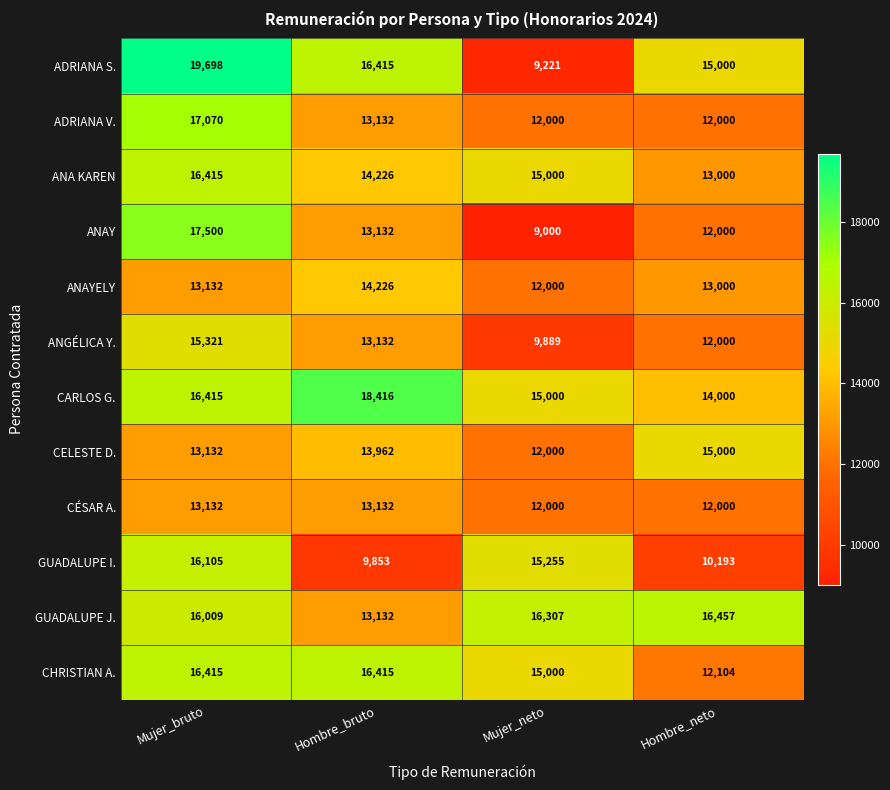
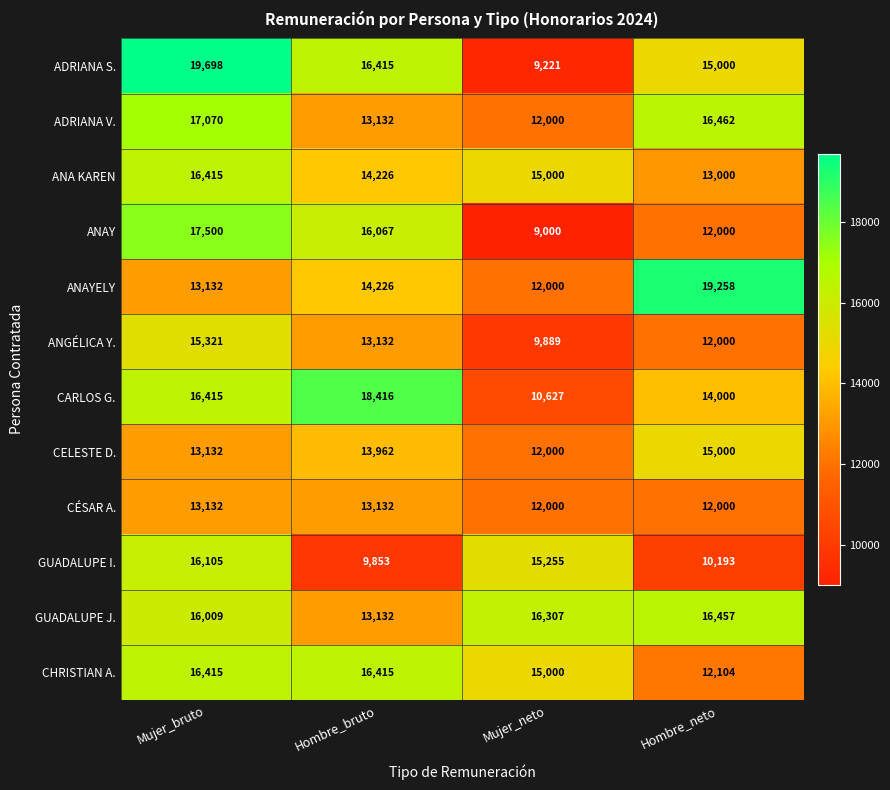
  {
    "ADRIANA S.": {
      "Mujer_bruto": "19,698",
      "Hombre_bruto": "16,415",
      "Mujer_neto": "9,221",
      "Hombre_neto": "15,000"
    },
    "ADRIANA V.": {
      "Mujer_bruto": "17,070",
      "Hombre_bruto": "13,132",
      "Mujer_neto": "12,000",
-     "Hombre_neto": "12,000"
+     "Hombre_neto": "16,462"
    },
    "ANA KAREN": {
      "Mujer_bruto": "16,415",
      "Hombre_bruto": "14,226",
      "Mujer_neto": "15,000",
      "Hombre_neto": "13,000"
    },
    "ANAY": {
      "Mujer_bruto": "17,500",
-     "Hombre_bruto": "13,132",
+     "Hombre_bruto": "16,067",
      "Mujer_neto": "9,000",
      "Hombre_neto": "12,000"
    },
    "ANAYELY": {
      "Mujer_bruto": "13,132",
      "Hombre_bruto": "14,226",
      "Mujer_neto": "12,000",
-     "Hombre_neto": "13,000"
+     "Hombre_neto": "19,258"
    },
    "ANGÉLICA Y.": {
      "Mujer_bruto": "15,321",
      "Hombre_bruto": "13,132",
      "Mujer_neto": "9,889",
      "Hombre_neto": "12,000"
    },
    "CARLOS G.": {
      "Mujer_bruto": "16,415",
      "Hombre_bruto": "18,416",
-     "Mujer_neto": "15,000",
+     "Mujer_neto": "10,627",
      "Hombre_neto": "14,000"
    },
    "CELESTE D.": {
      "Mujer_bruto": "13,132",
      "Hombre_bruto": "13,962",
      "Mujer_neto": "12,000",
      "Hombre_neto": "15,000"
    },
    "CÉSAR A.": {
      "Mujer_bruto": "13,132",
      "Hombre_bruto": "13,132",
      "Mujer_neto": "12,000",
      "Hombre_neto": "12,000"
    },
    "GUADALUPE I.": {
      "Mujer_bruto": "16,105",
      "Hombre_bruto": "9,853",
      "Mujer_neto": "15,255",
      "Hombre_neto": "10,193"
    },
    "GUADALUPE J.": {
      "Mujer_bruto": "16,009",
      "Hombre_bruto": "13,132",
      "Mujer_neto": "16,307",
      "Hombre_neto": "16,457"
    },
    "CHRISTIAN A.": {
      "Mujer_bruto": "16,415",
      "Hombre_bruto": "16,415",
      "Mujer_neto": "15,000",
      "Hombre_neto": "12,104"
    }
  }
